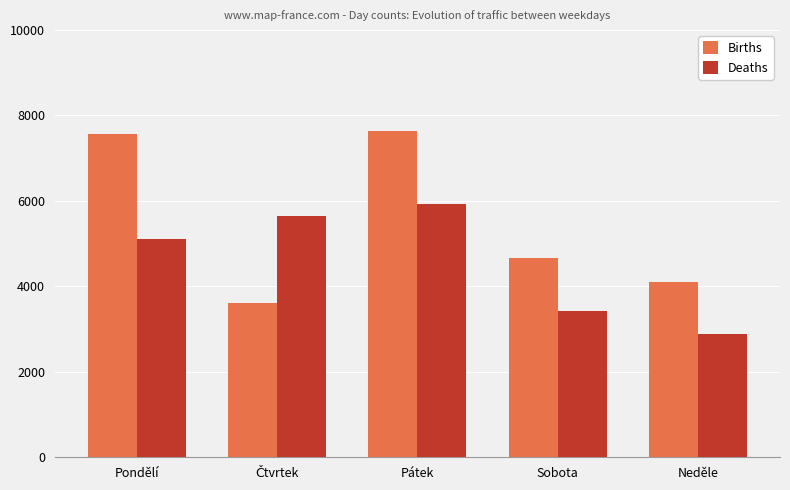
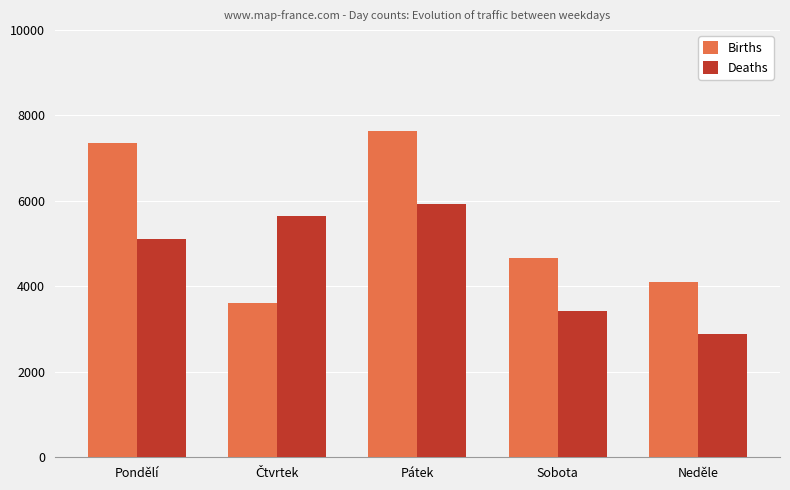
  {
    "Births": {
-     "Pondělí": 7600,
+     "Pondělí": 7300,
      "Čtvrtek": 3600,
      "Pátek": 7600,
      "Sobota": 4700,
      "Neděle": 4100
    },
    "Deaths": {
      "Pondělí": 5100,
      "Čtvrtek": 5600,
      "Pátek": 5900,
      "Sobota": 3400,
      "Neděle": 2900
    }
  }
